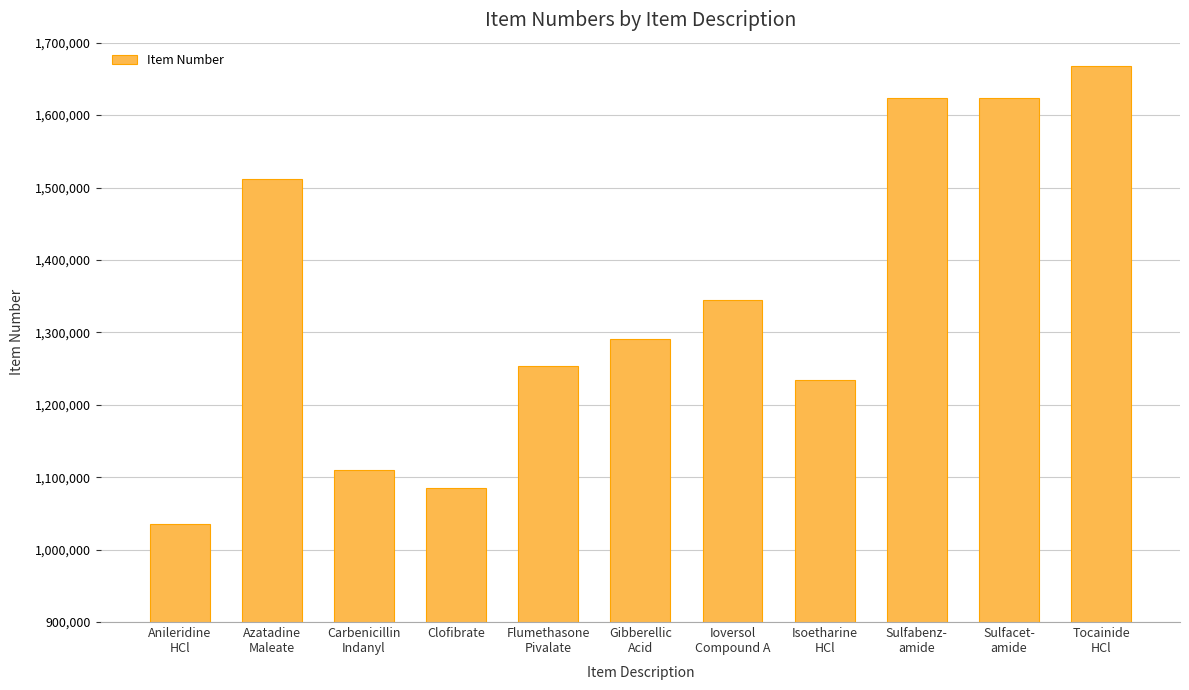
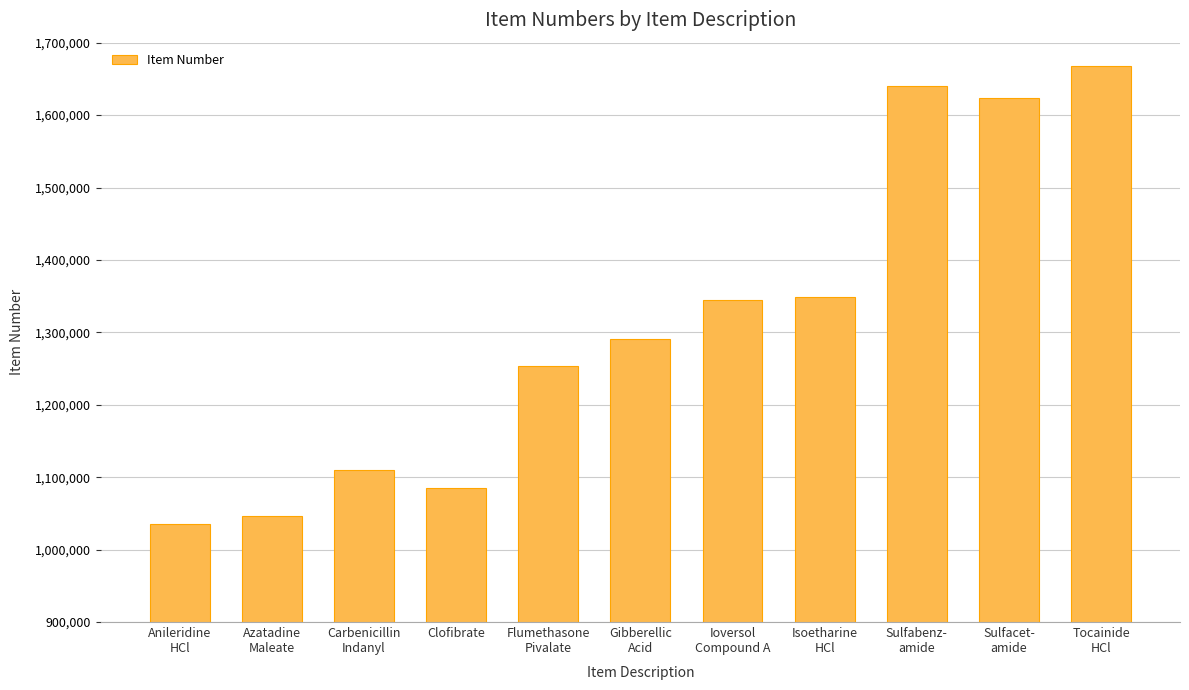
  {
    "Anileridine HCl": "1,040,000",
-   "Azatadine Maleate": "1,510,000",
+   "Azatadine Maleate": "1,050,000",
    "Carbenicillin Indanyl": "1,110,000",
    "Clofibrate": "1,090,000",
    "Flumethasone Pivalate": "1,250,000",
    "Gibberellic Acid": "1,290,000",
    "Ioversol Compound A": "1,350,000",
-   "Isoetharine HCl": "1,230,000",
-   "Sulfabenz- amide": "1,620,000",
+   "Isoetharine HCl": "1,350,000",
+   "Sulfabenz- amide": "1,640,000",
    "Sulfacet- amide": "1,620,000",
    "Tocainide HCl": "1,670,000"
  }
